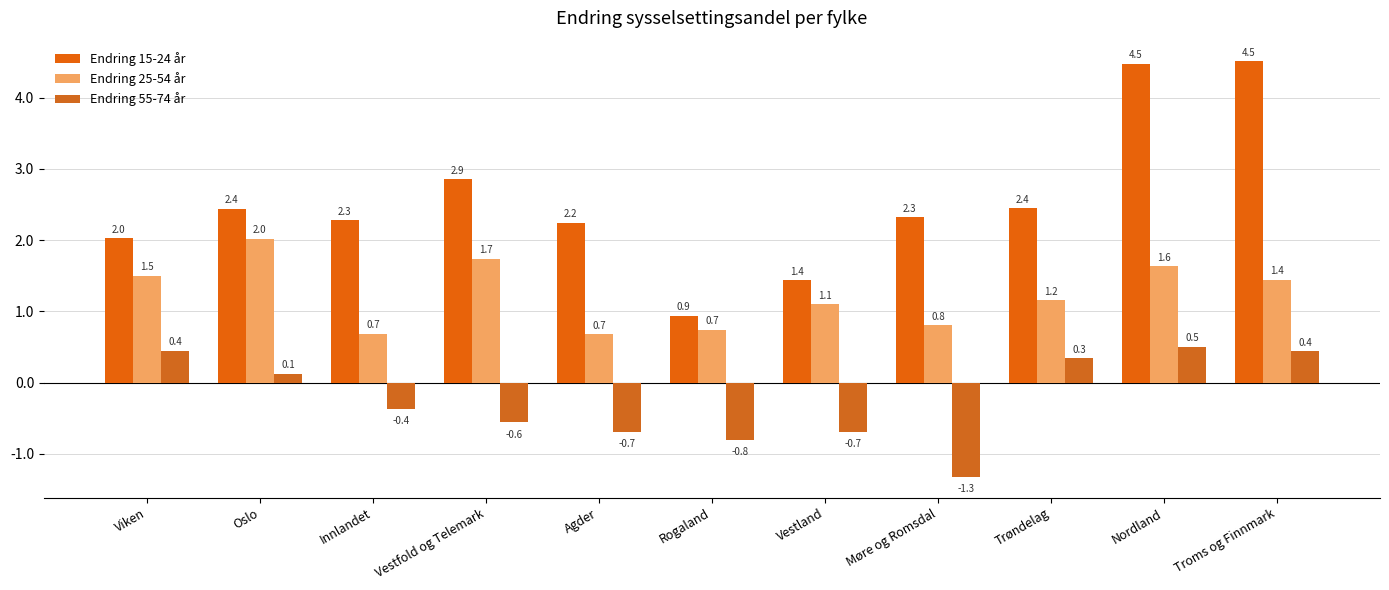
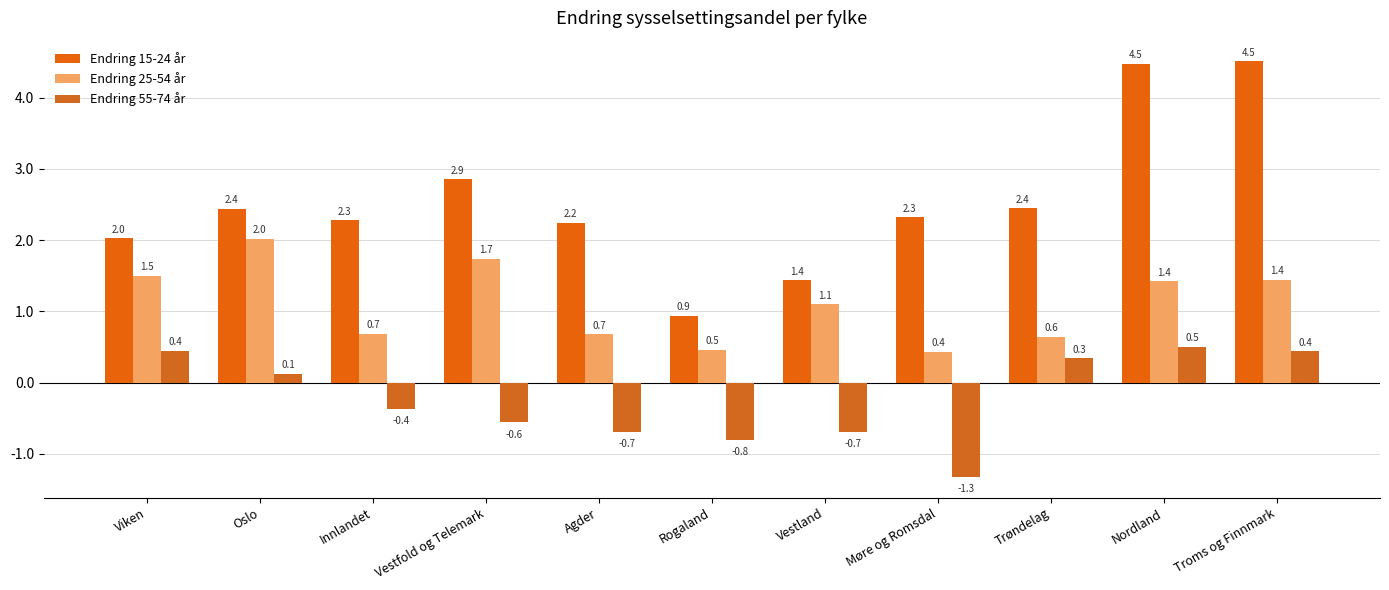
  {
    "Endring 25-54 år": {
      "Viken": 1.5,
      "Oslo": 2.0,
      "Innlandet": 0.7,
      "Vestfold og Telemark": 1.7,
      "Agder": 0.7,
-     "Rogaland": 0.7,
+     "Rogaland": 0.5,
      "Vestland": 1.1,
-     "Møre og Romsdal": 0.8,
-     "Trøndelag": 1.2,
-     "Nordland": 1.6,
+     "Møre og Romsdal": 0.4,
+     "Trøndelag": 0.6,
+     "Nordland": 1.4,
      "Troms og Finnmark": 1.4
    }
  }
